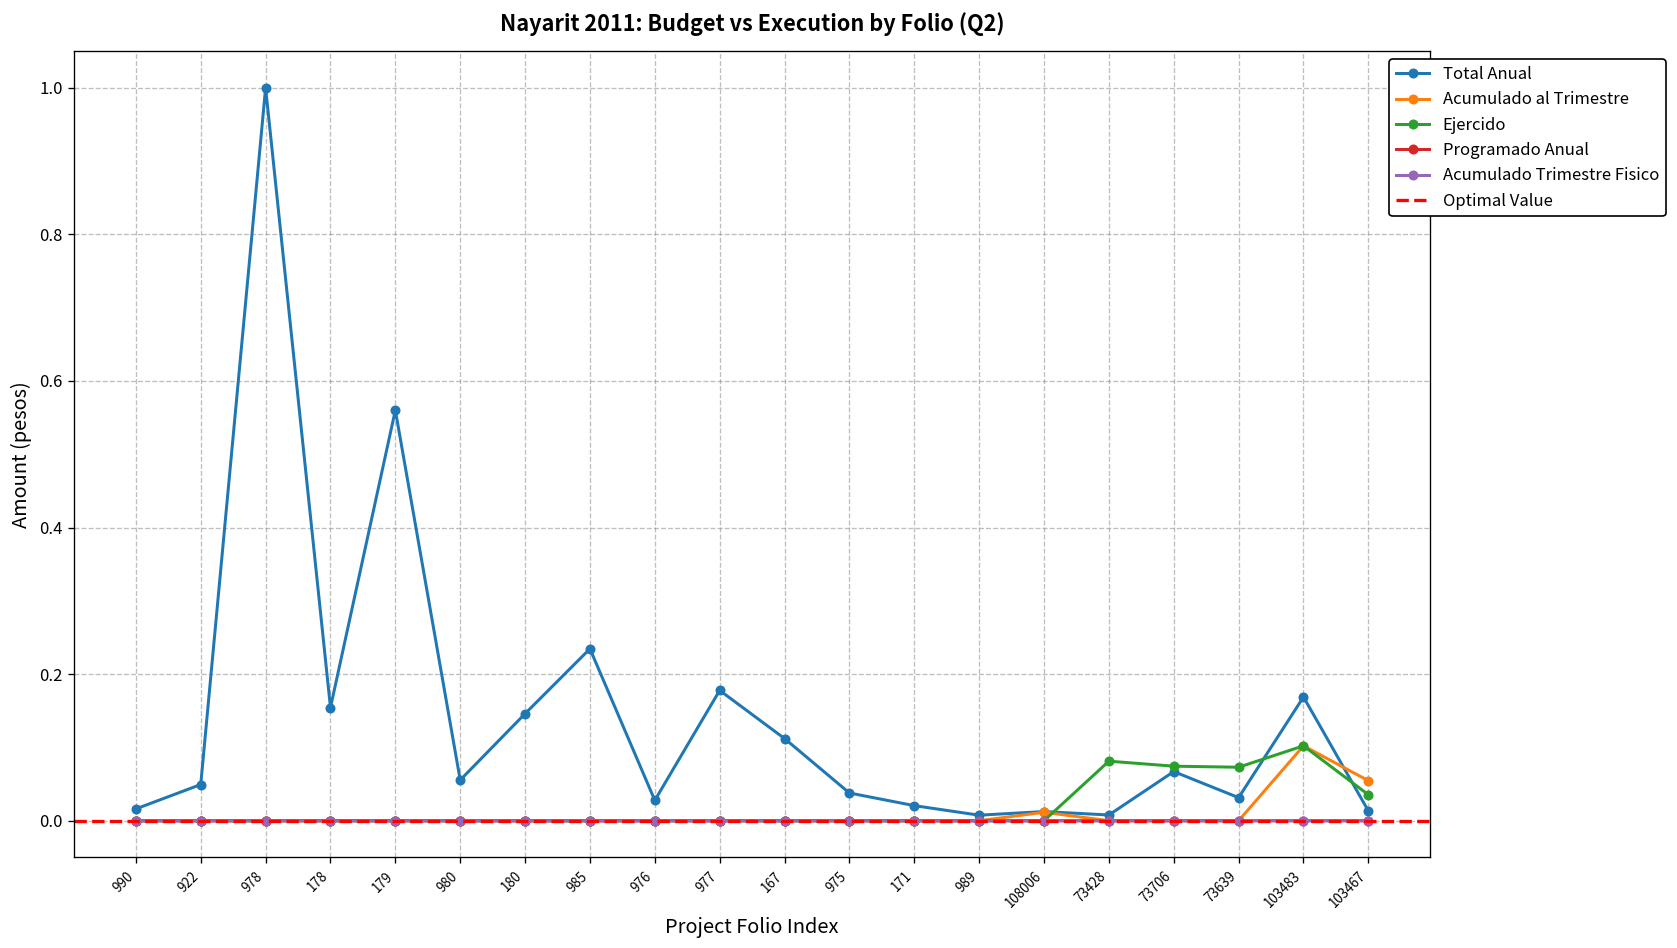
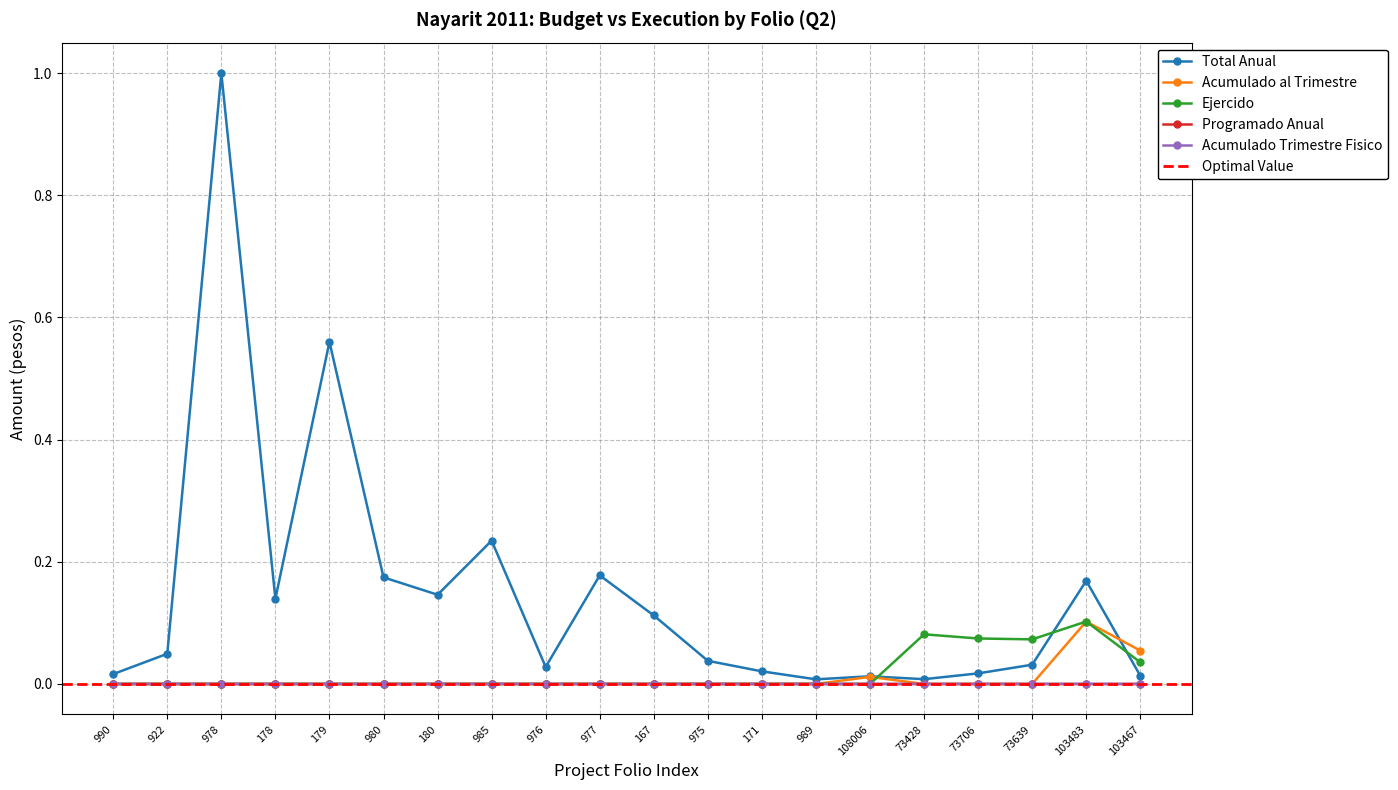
  {
    "Total Anual": {
      "990": 0.02,
      "922": 0.05,
      "978": 1.00,
-     "178": 0.15,
+     "178": 0.14,
      "179": 0.56,
-     "980": 0.06,
+     "980": 0.17,
      "180": 0.15,
      "985": 0.23,
      "976": 0.03,
      "977": 0.18,
      "167": 0.11,
      "975": 0.04,
      "171": 0.02,
      "989": 0.01,
      "73428": 0.01,
-     "73706": 0.07,
+     "73706": 0.02,
      "73639": 0.03,
      "103483": 0.17,
      "103467": 0.01
    },
    "Acumulado al Trimestre": {
      "103467": 0.05
    },
    "Ejercido": {
      "73428": 0.08,
      "73706": 0.07,
      "73639": 0.07,
      "103467": 0.04
    },
    "Acumulado Trimestre Fisico": {
      "103483": 0.00,
      "103467": 0.00
    }
  }
